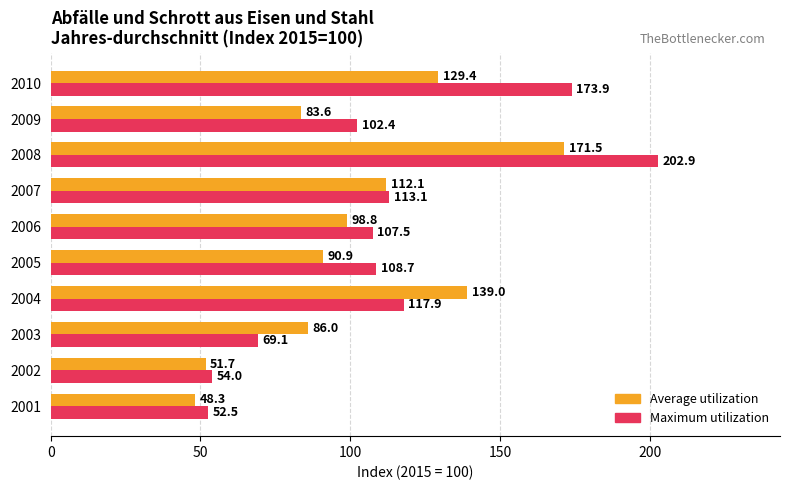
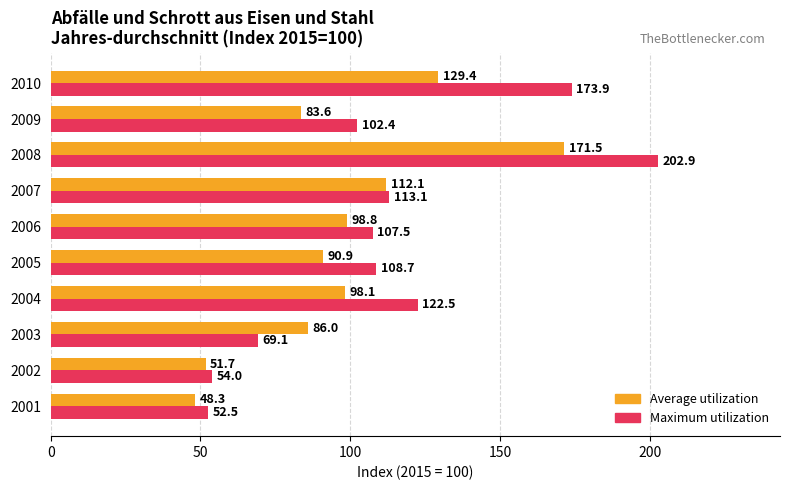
  {
    "Average utilization": {
      "2010": 129.4,
      "2009": 83.6,
      "2008": 171.5,
      "2007": 112.1,
      "2006": 98.8,
      "2005": 90.9,
-     "2004": 139.0,
+     "2004": 98.1,
      "2003": 86.0,
      "2002": 51.7,
      "2001": 48.3
    },
    "Maximum utilization": {
      "2010": 173.9,
      "2009": 102.4,
      "2008": 202.9,
      "2007": 113.1,
      "2006": 107.5,
      "2005": 108.7,
-     "2004": 117.9,
+     "2004": 122.5,
      "2003": 69.1,
      "2002": 54.0,
      "2001": 52.5
    }
  }
